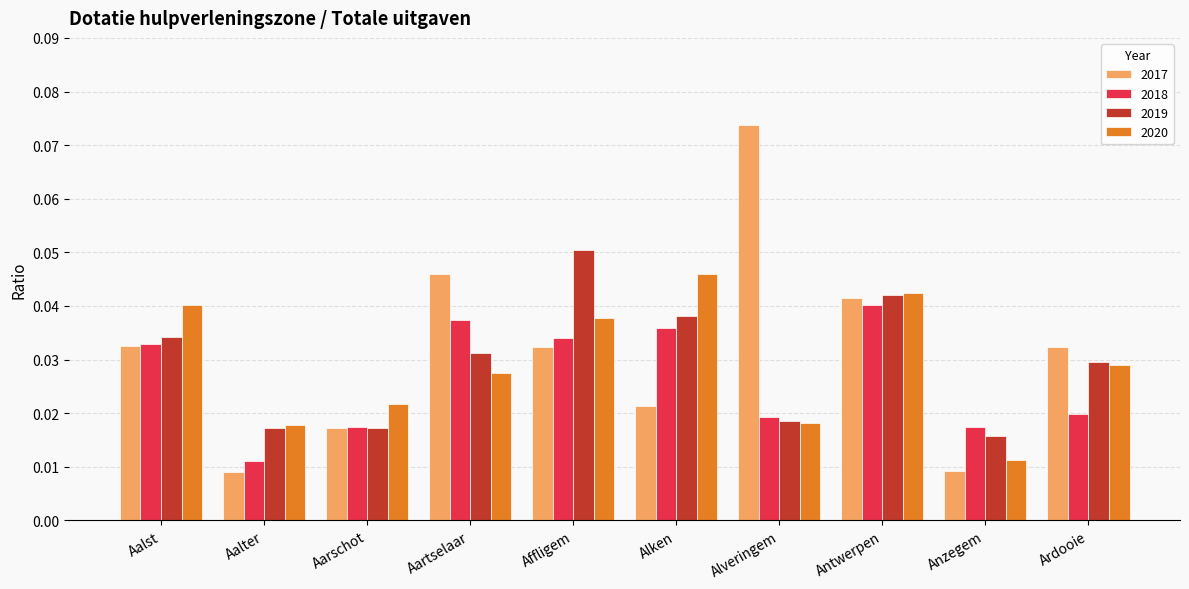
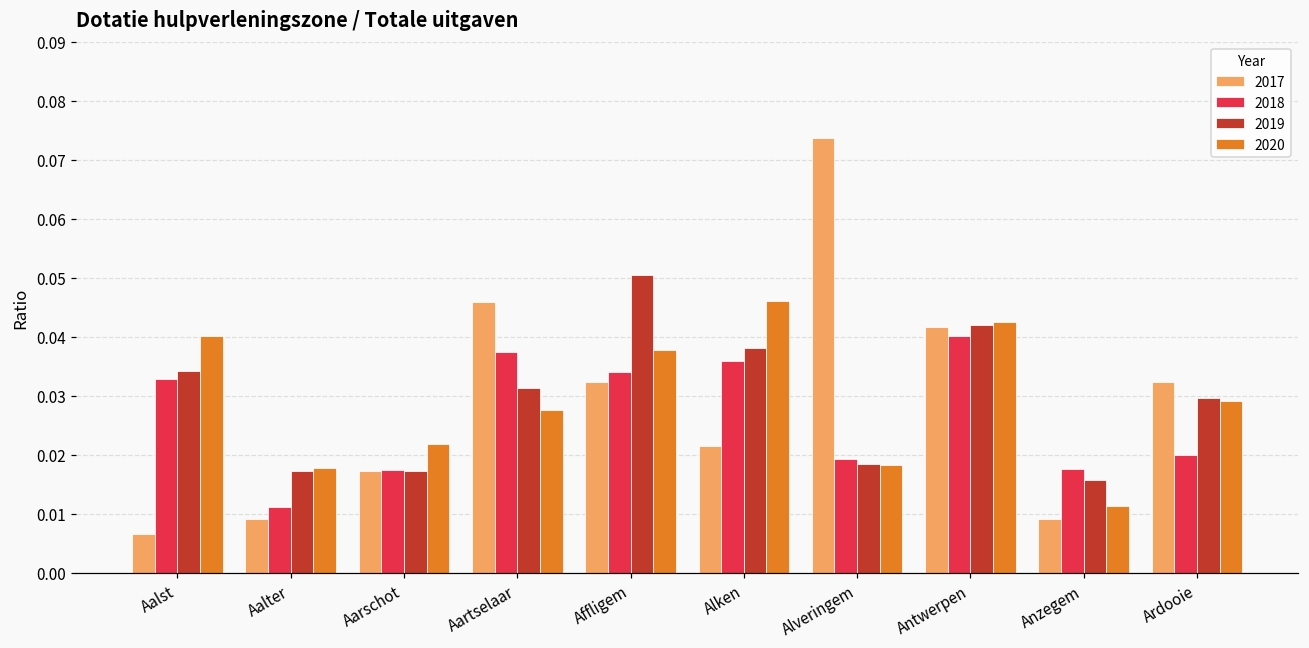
  {
    "2017": {
-     "Aalst": 0.033,
+     "Aalst": 0.007,
      "Aalter": 0.009,
      "Aarschot": 0.017,
      "Aartselaar": 0.046,
      "Affligem": 0.032,
      "Alken": 0.021,
      "Alveringem": 0.074,
      "Antwerpen": 0.042,
      "Anzegem": 0.009,
      "Ardooie": 0.032
    },
    "2020": {
      "Aalst": 0.040,
      "Aalter": 0.018,
      "Aarschot": 0.022,
      "Aartselaar": 0.028,
      "Affligem": 0.038,
      "Alken": 0.046,
      "Alveringem": 0.018,
      "Antwerpen": 0.042,
      "Anzegem": 0.011,
      "Ardooie": 0.029
    }
  }
